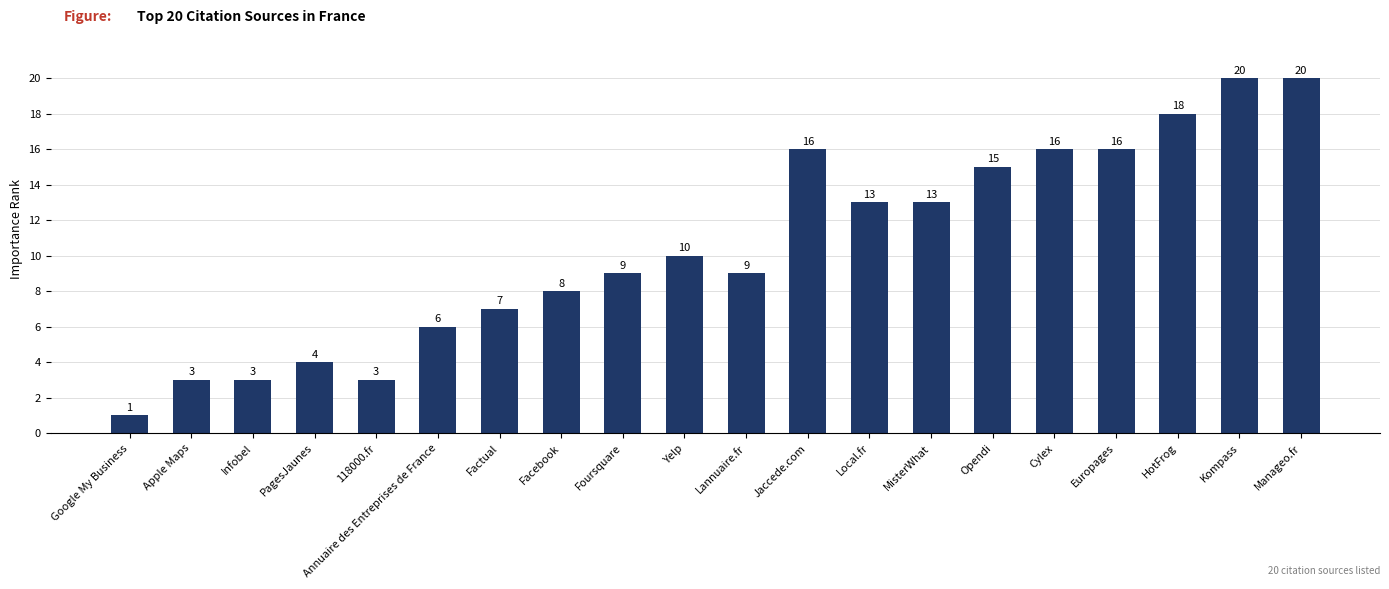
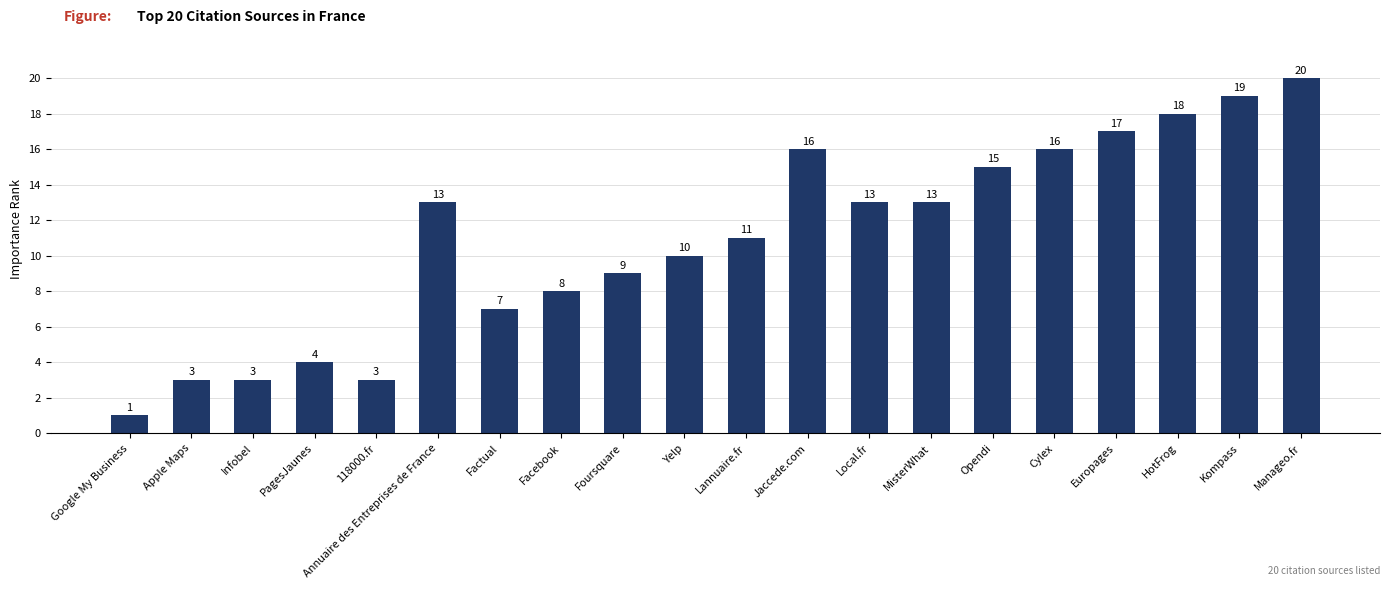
  {
    "Google My Business": 1,
    "Apple Maps": 3,
    "Infobel": 3,
    "PagesJaunes": 4,
    "118000.fr": 3,
-   "Annuaire des Entreprises de France": 6,
+   "Annuaire des Entreprises de France": 13,
    "Factual": 7,
    "Facebook": 8,
    "Foursquare": 9,
    "Yelp": 10,
-   "Lannuaire.fr": 9,
+   "Lannuaire.fr": 11,
    "Jaccede.com": 16,
    "Local.fr": 13,
    "MisterWhat": 13,
    "Opendi": 15,
    "Cylex": 16,
-   "Europages": 16,
+   "Europages": 17,
    "HotFrog": 18,
-   "Kompass": 20,
+   "Kompass": 19,
    "Manageo.fr": 20
  }
